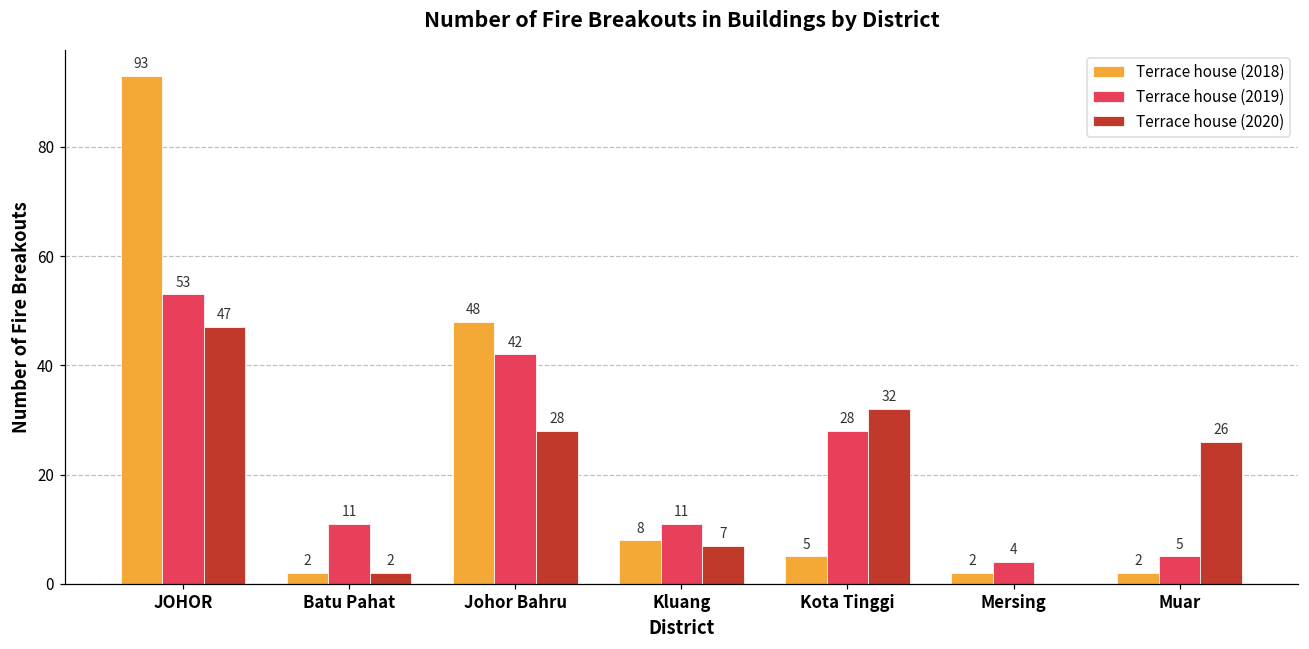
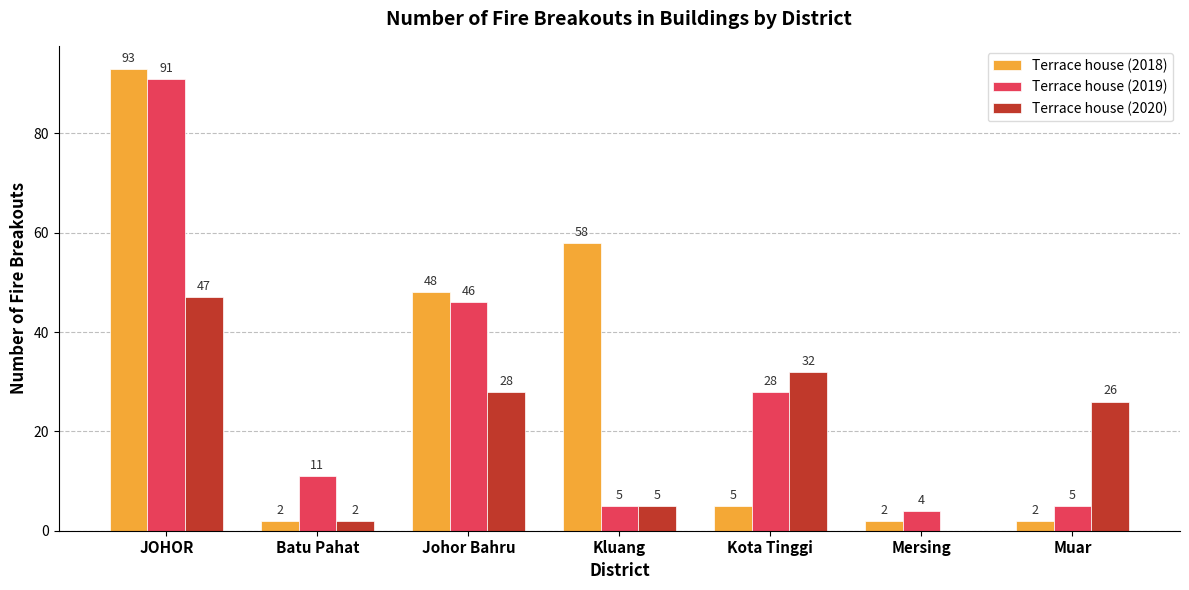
  {
    "Terrace house (2018)": {
      "JOHOR": 93,
      "Batu Pahat": 2,
      "Johor Bahru": 48,
-     "Kluang": 8,
+     "Kluang": 58,
      "Kota Tinggi": 5,
      "Mersing": 2,
      "Muar": 2
    },
    "Terrace house (2019)": {
-     "JOHOR": 53,
+     "JOHOR": 91,
      "Batu Pahat": 11,
-     "Johor Bahru": 42,
-     "Kluang": 11,
+     "Johor Bahru": 46,
+     "Kluang": 5,
      "Kota Tinggi": 28,
      "Mersing": 4,
      "Muar": 5
    },
    "Terrace house (2020)": {
      "JOHOR": 47,
      "Batu Pahat": 2,
      "Johor Bahru": 28,
-     "Kluang": 7,
+     "Kluang": 5,
      "Kota Tinggi": 32,
      "Muar": 26
    }
  }
